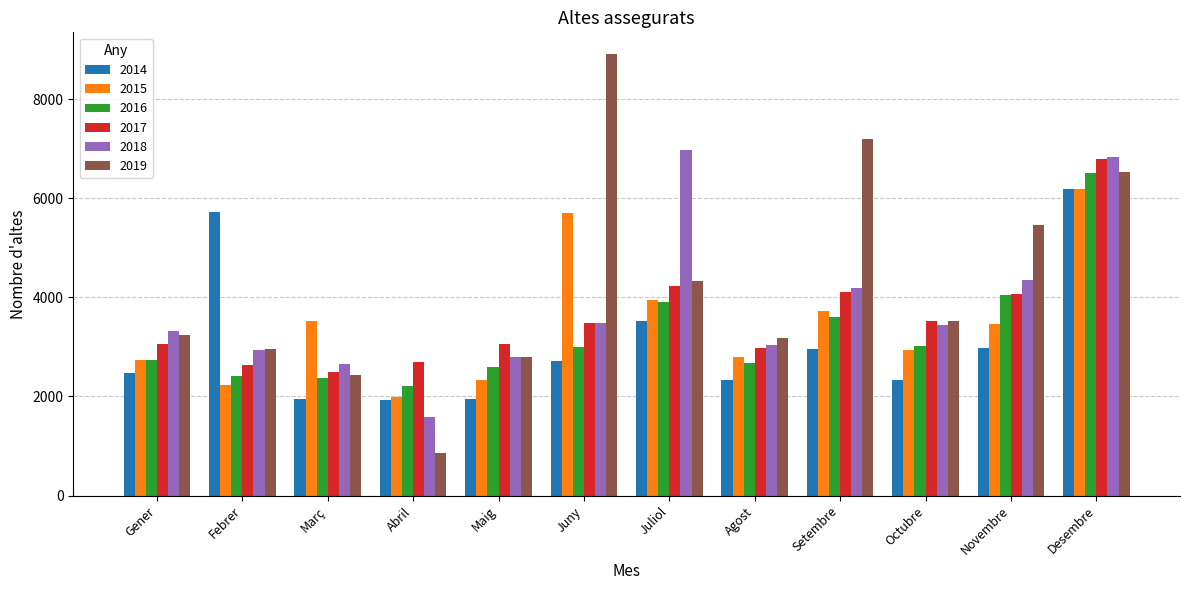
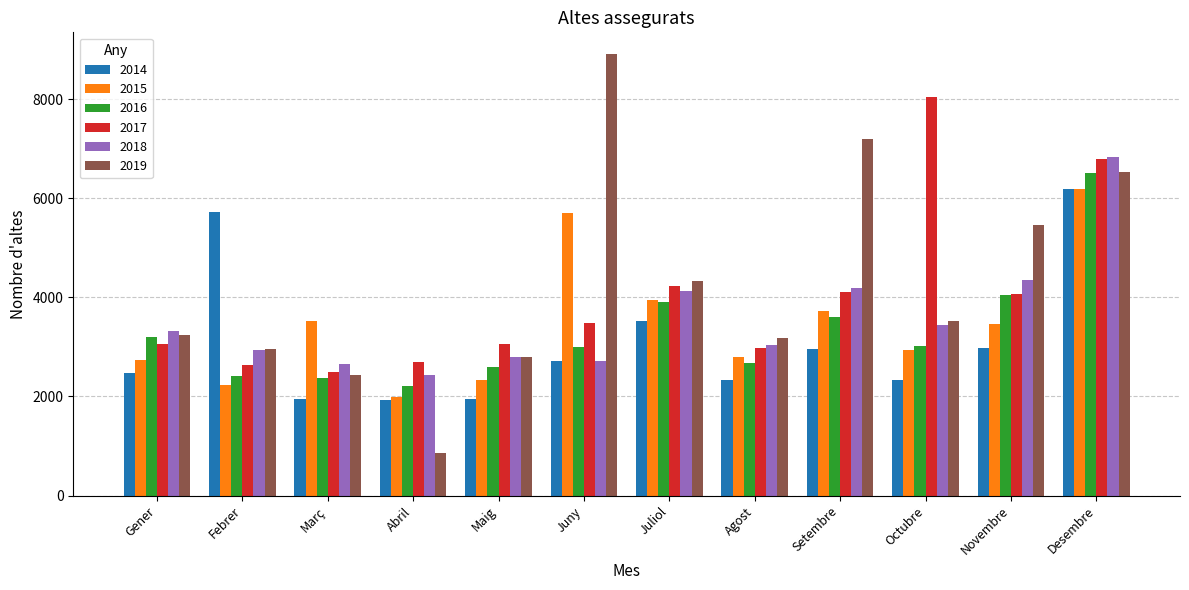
  {
    "2014": {
      "Gener": 2500,
      "Febrer": 5700,
      "Març": 1900,
      "Abril": 1900,
      "Maig": 2000,
      "Juny": 2700,
      "Juliol": 3500,
      "Agost": 2300,
      "Setembre": 3000,
      "Octubre": 2300,
      "Novembre": 3000,
      "Desembre": 6200
    },
    "2015": {
      "Gener": 2700,
      "Febrer": 2200,
      "Març": 3500,
      "Abril": 2000,
      "Maig": 2300,
      "Juny": 5700,
      "Juliol": 4000,
      "Agost": 2800,
      "Setembre": 3700,
      "Octubre": 2900,
      "Novembre": 3500,
      "Desembre": 6200
    },
    "2016": {
-     "Gener": 2700,
+     "Gener": 3200,
      "Febrer": 2400,
      "Març": 2400,
      "Abril": 2200,
      "Maig": 2600,
      "Juny": 3000,
      "Juliol": 3900,
      "Agost": 2700,
      "Setembre": 3600,
      "Octubre": 3000,
      "Novembre": 4100,
      "Desembre": 6500
    },
    "2017": {
      "Gener": 3100,
      "Febrer": 2600,
      "Març": 2500,
      "Abril": 2700,
      "Maig": 3100,
      "Juny": 3500,
      "Juliol": 4200,
      "Agost": 3000,
      "Setembre": 4100,
-     "Octubre": 3500,
+     "Octubre": 8000,
      "Novembre": 4100,
      "Desembre": 6800
    },
    "2018": {
      "Gener": 3300,
      "Febrer": 2900,
      "Març": 2600,
-     "Abril": 1600,
+     "Abril": 2400,
      "Maig": 2800,
-     "Juny": 3500,
-     "Juliol": 7000,
+     "Juny": 2700,
+     "Juliol": 4100,
      "Agost": 3000,
      "Setembre": 4200,
      "Octubre": 3400,
      "Novembre": 4400,
      "Desembre": 6800
    },
    "2019": {
      "Gener": 3200,
      "Febrer": 3000,
      "Març": 2400,
      "Abril": 900,
      "Maig": 2800,
      "Juny": 8900,
      "Juliol": 4300,
      "Agost": 3200,
      "Setembre": 7200,
      "Octubre": 3500,
      "Novembre": 5500,
      "Desembre": 6500
    }
  }
